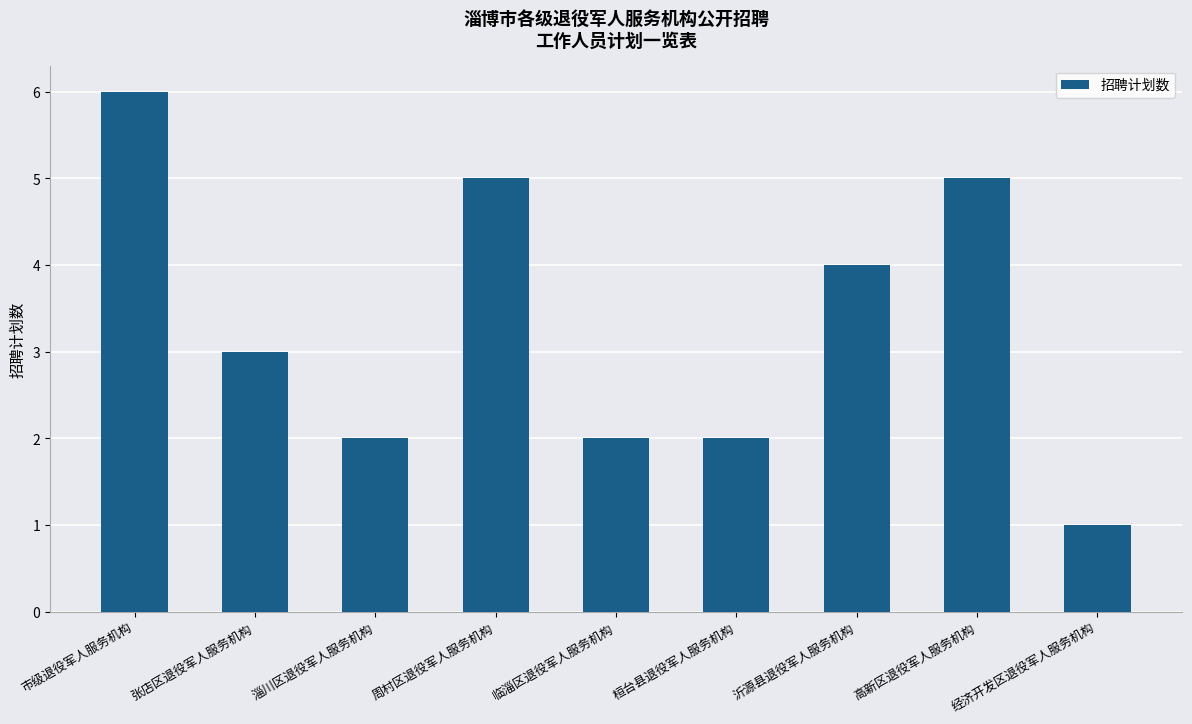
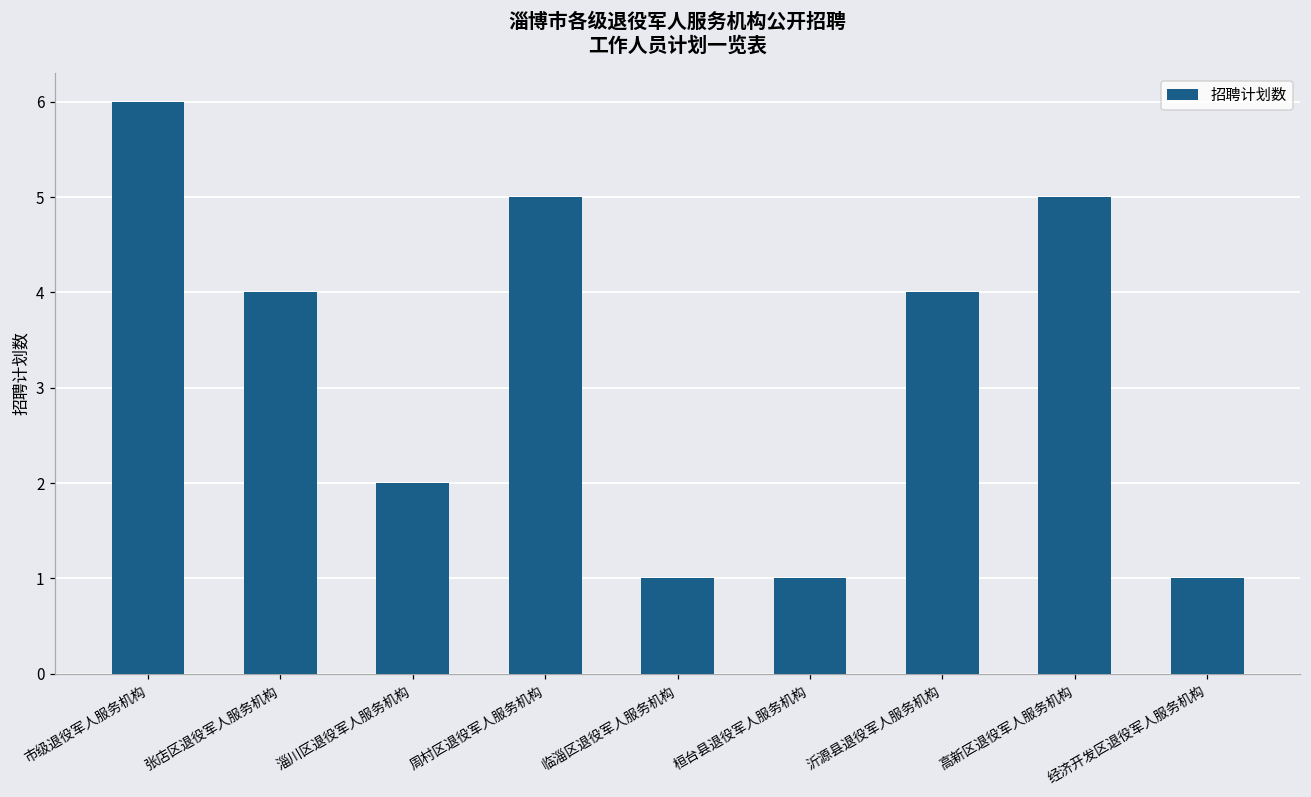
  {
    "市级退役军人服务机构": 6,
-   "张店区退役军人服务机构": 3,
+   "张店区退役军人服务机构": 4,
    "淄川区退役军人服务机构": 2,
    "周村区退役军人服务机构": 5,
-   "临淄区退役军人服务机构": 2,
-   "桓台县退役军人服务机构": 2,
+   "临淄区退役军人服务机构": 1,
+   "桓台县退役军人服务机构": 1,
    "沂源县退役军人服务机构": 4,
    "高新区退役军人服务机构": 5,
    "经济开发区退役军人服务机构": 1
  }
